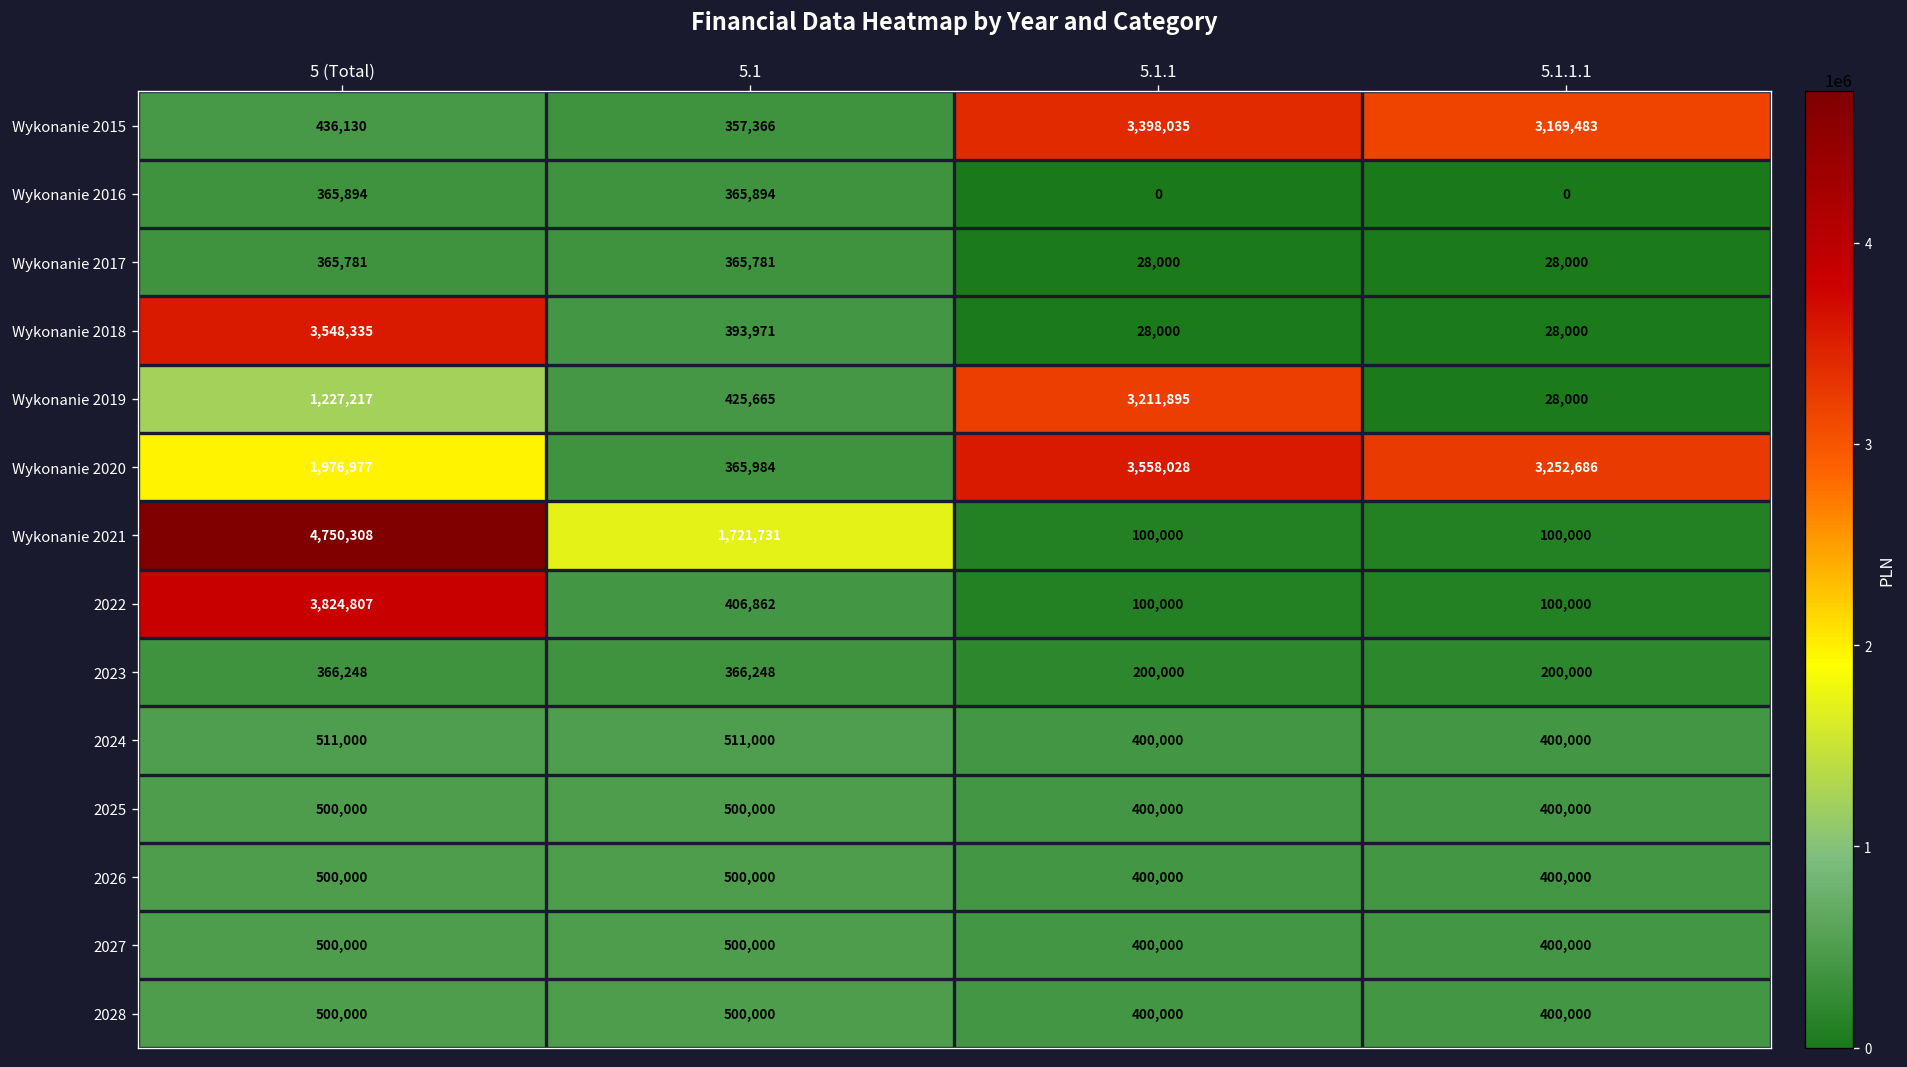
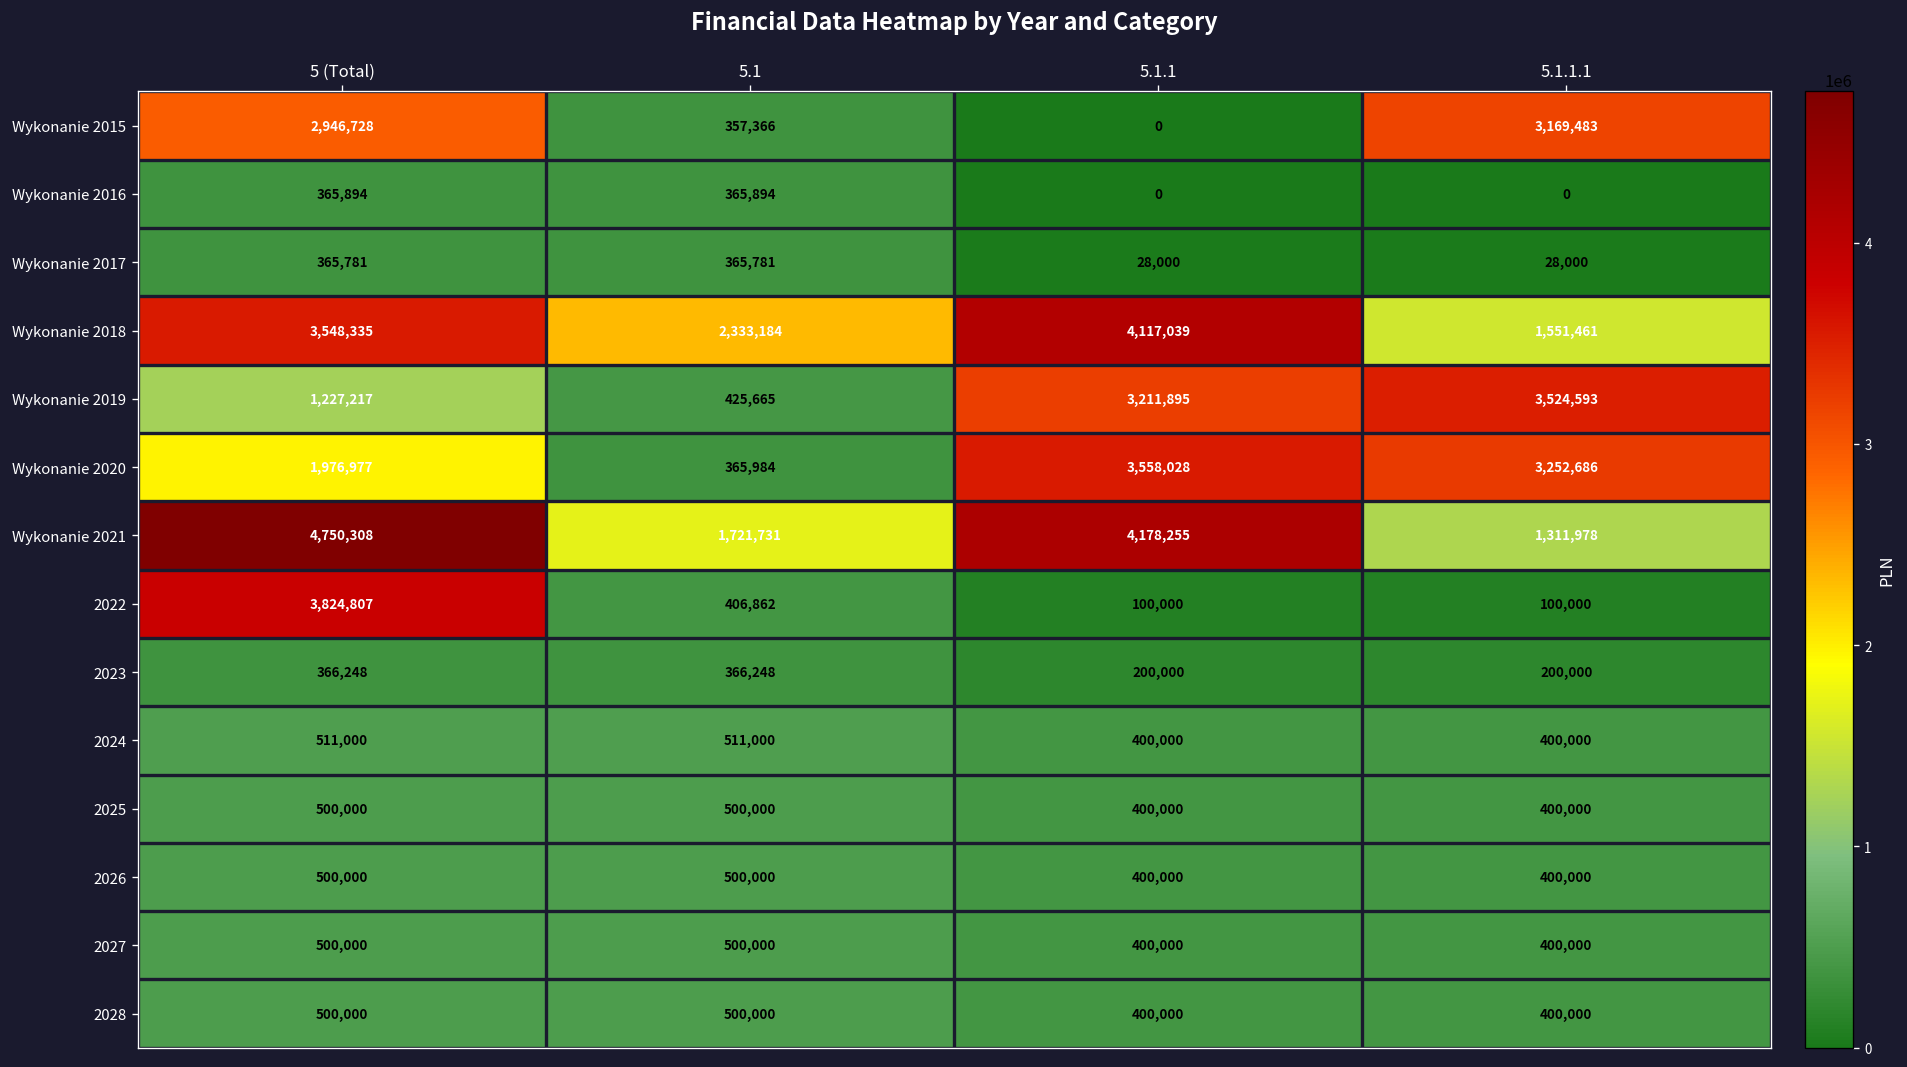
  {
    "Wykonanie 2015": {
-     "5 (Total)": "436,130",
+     "5 (Total)": "2,946,728",
      "5.1": "357,366",
-     "5.1.1": "3,398,035",
+     "5.1.1": "0",
      "5.1.1.1": "3,169,483"
    },
    "Wykonanie 2016": {
      "5 (Total)": "365,894",
      "5.1": "365,894",
      "5.1.1": "0",
      "5.1.1.1": "0"
    },
    "Wykonanie 2017": {
      "5 (Total)": "365,781",
      "5.1": "365,781",
      "5.1.1": "28,000",
      "5.1.1.1": "28,000"
    },
    "Wykonanie 2018": {
      "5 (Total)": "3,548,335",
-     "5.1": "393,971",
-     "5.1.1": "28,000",
-     "5.1.1.1": "28,000"
+     "5.1": "2,333,184",
+     "5.1.1": "4,117,039",
+     "5.1.1.1": "1,551,461"
    },
    "Wykonanie 2019": {
      "5 (Total)": "1,227,217",
      "5.1": "425,665",
      "5.1.1": "3,211,895",
-     "5.1.1.1": "28,000"
+     "5.1.1.1": "3,524,593"
    },
    "Wykonanie 2020": {
      "5 (Total)": "1,976,977",
      "5.1": "365,984",
      "5.1.1": "3,558,028",
      "5.1.1.1": "3,252,686"
    },
    "Wykonanie 2021": {
      "5 (Total)": "4,750,308",
      "5.1": "1,721,731",
-     "5.1.1": "100,000",
-     "5.1.1.1": "100,000"
+     "5.1.1": "4,178,255",
+     "5.1.1.1": "1,311,978"
    },
    "2022": {
      "5 (Total)": "3,824,807",
      "5.1": "406,862",
      "5.1.1": "100,000",
      "5.1.1.1": "100,000"
    },
    "2023": {
      "5 (Total)": "366,248",
      "5.1": "366,248",
      "5.1.1": "200,000",
      "5.1.1.1": "200,000"
    },
    "2024": {
      "5 (Total)": "511,000",
      "5.1": "511,000",
      "5.1.1": "400,000",
      "5.1.1.1": "400,000"
    },
    "2025": {
      "5 (Total)": "500,000",
      "5.1": "500,000",
      "5.1.1": "400,000",
      "5.1.1.1": "400,000"
    },
    "2026": {
      "5 (Total)": "500,000",
      "5.1": "500,000",
      "5.1.1": "400,000",
      "5.1.1.1": "400,000"
    },
    "2027": {
      "5 (Total)": "500,000",
      "5.1": "500,000",
      "5.1.1": "400,000",
      "5.1.1.1": "400,000"
    },
    "2028": {
      "5 (Total)": "500,000",
      "5.1": "500,000",
      "5.1.1": "400,000",
      "5.1.1.1": "400,000"
    }
  }
